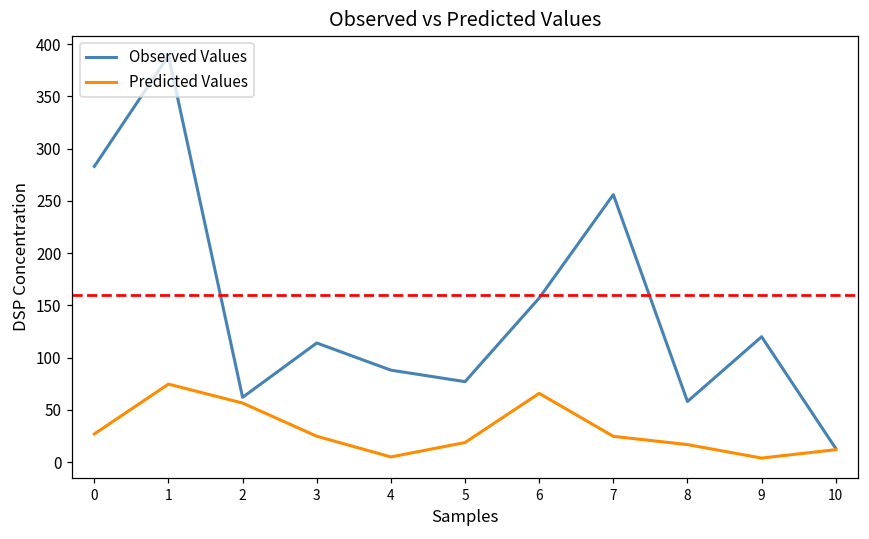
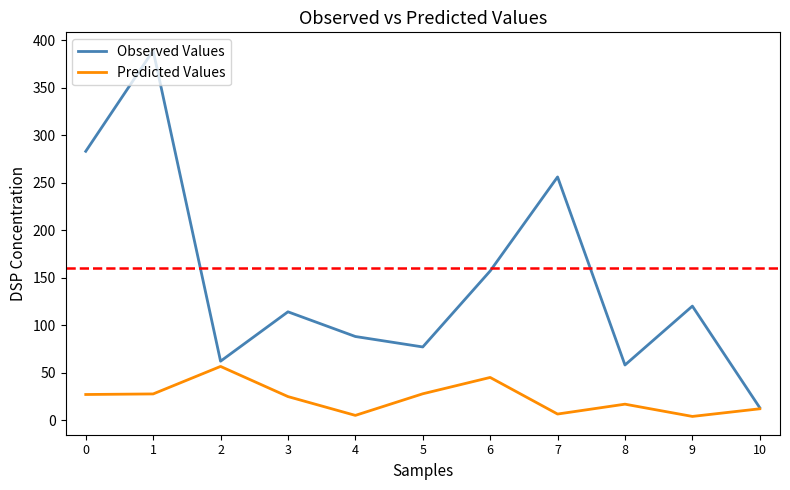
  {
    "Observed Values": {
      "0": 280,
      "2": 60,
      "3": 110,
      "4": 90,
      "5": 80,
      "6": 160,
      "7": 260,
      "8": 60,
      "9": 120
    },
    "Predicted Values": {
      "0": 30,
-     "1": 70,
+     "1": 30,
      "2": 60,
      "3": 20,
      "4": 0,
-     "5": 20,
-     "6": 70,
-     "7": 20,
+     "5": 30,
+     "6": 40,
+     "7": 10,
      "8": 20,
      "9": 0
    }
  }
